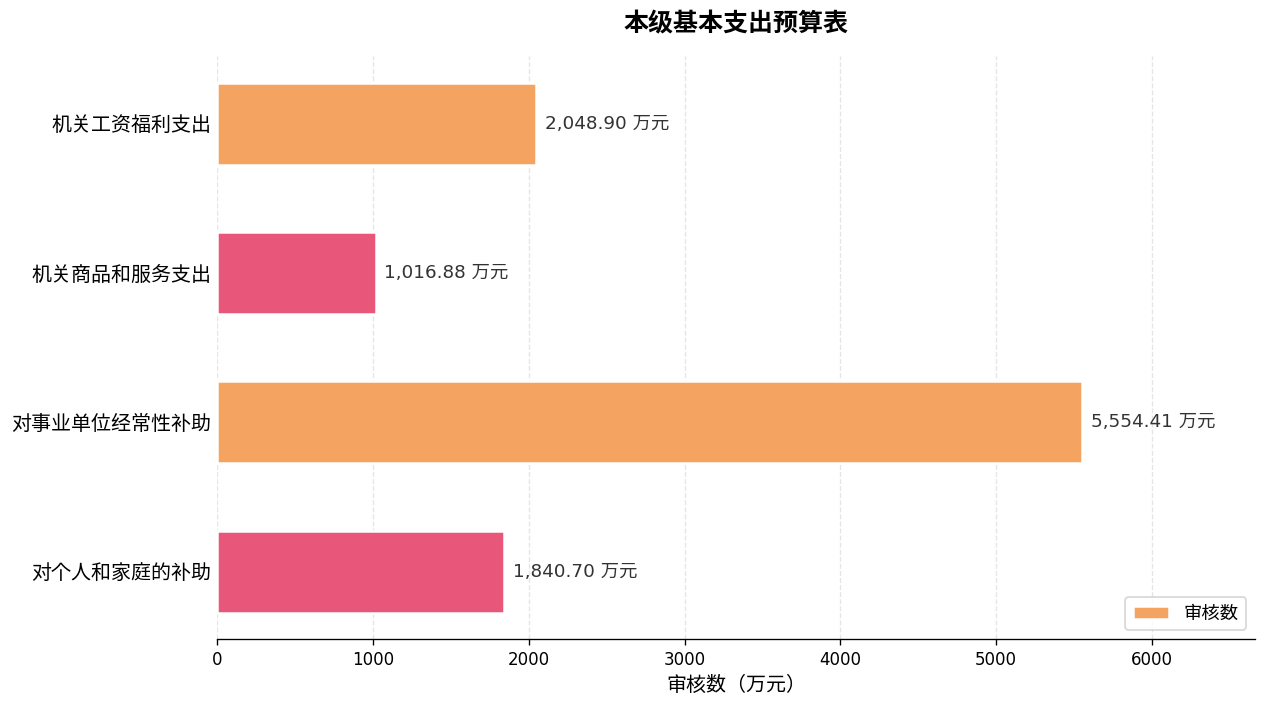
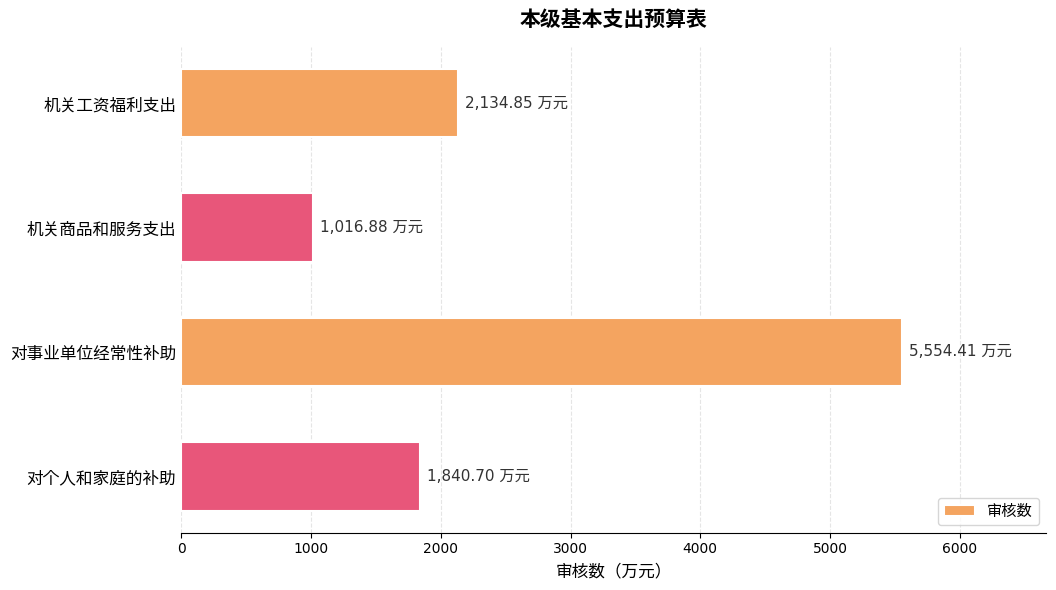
  {
-   "机关工资福利支出": "2,048.90",
+   "机关工资福利支出": "2,134.85",
    "机关商品和服务支出": "1,016.88",
    "对事业单位经常性补助": "5,554.41",
    "对个人和家庭的补助": "1,840.70"
  }
